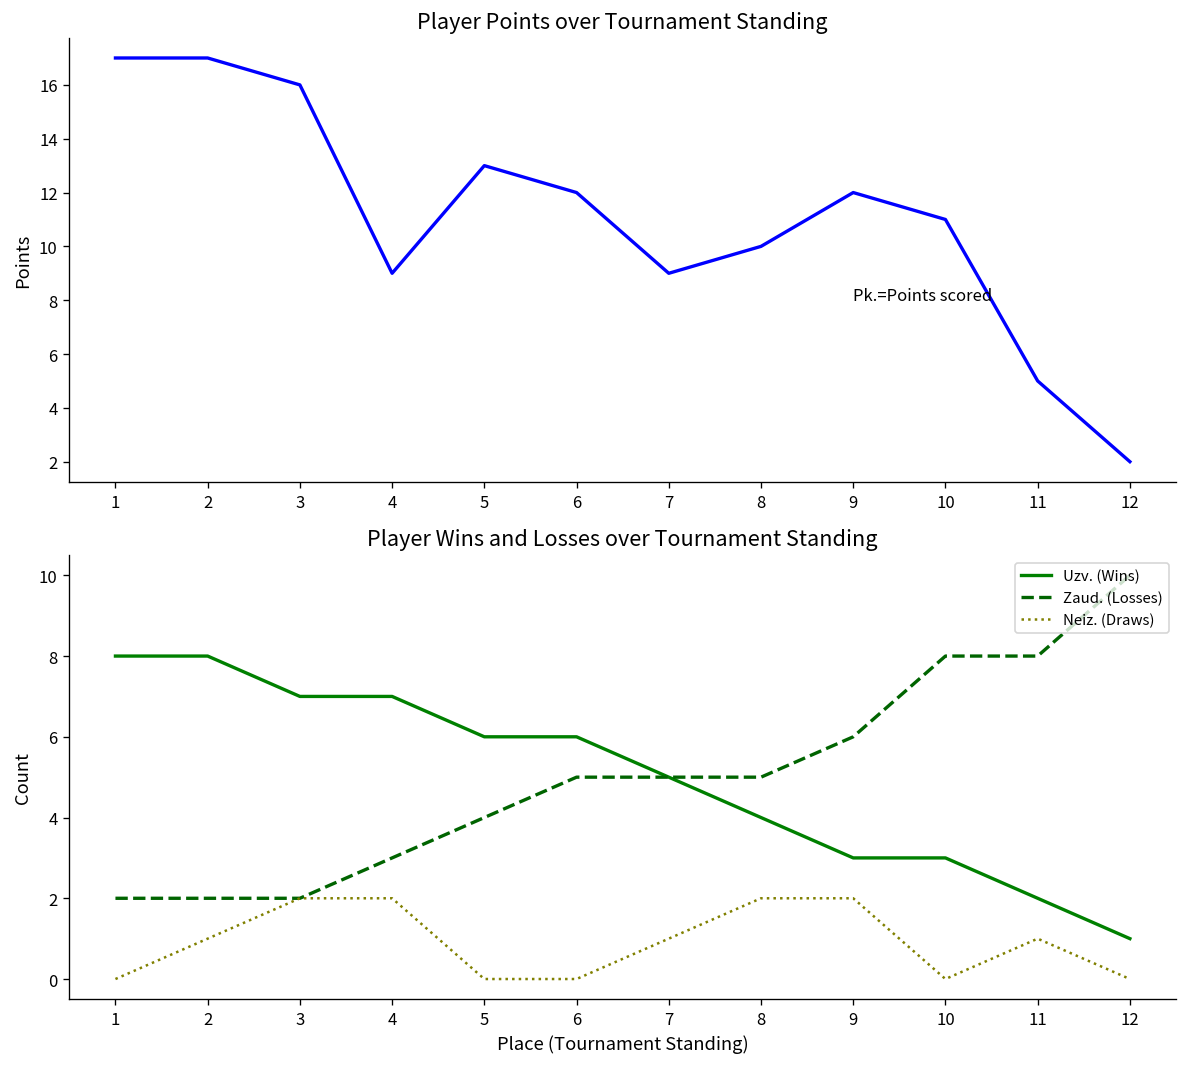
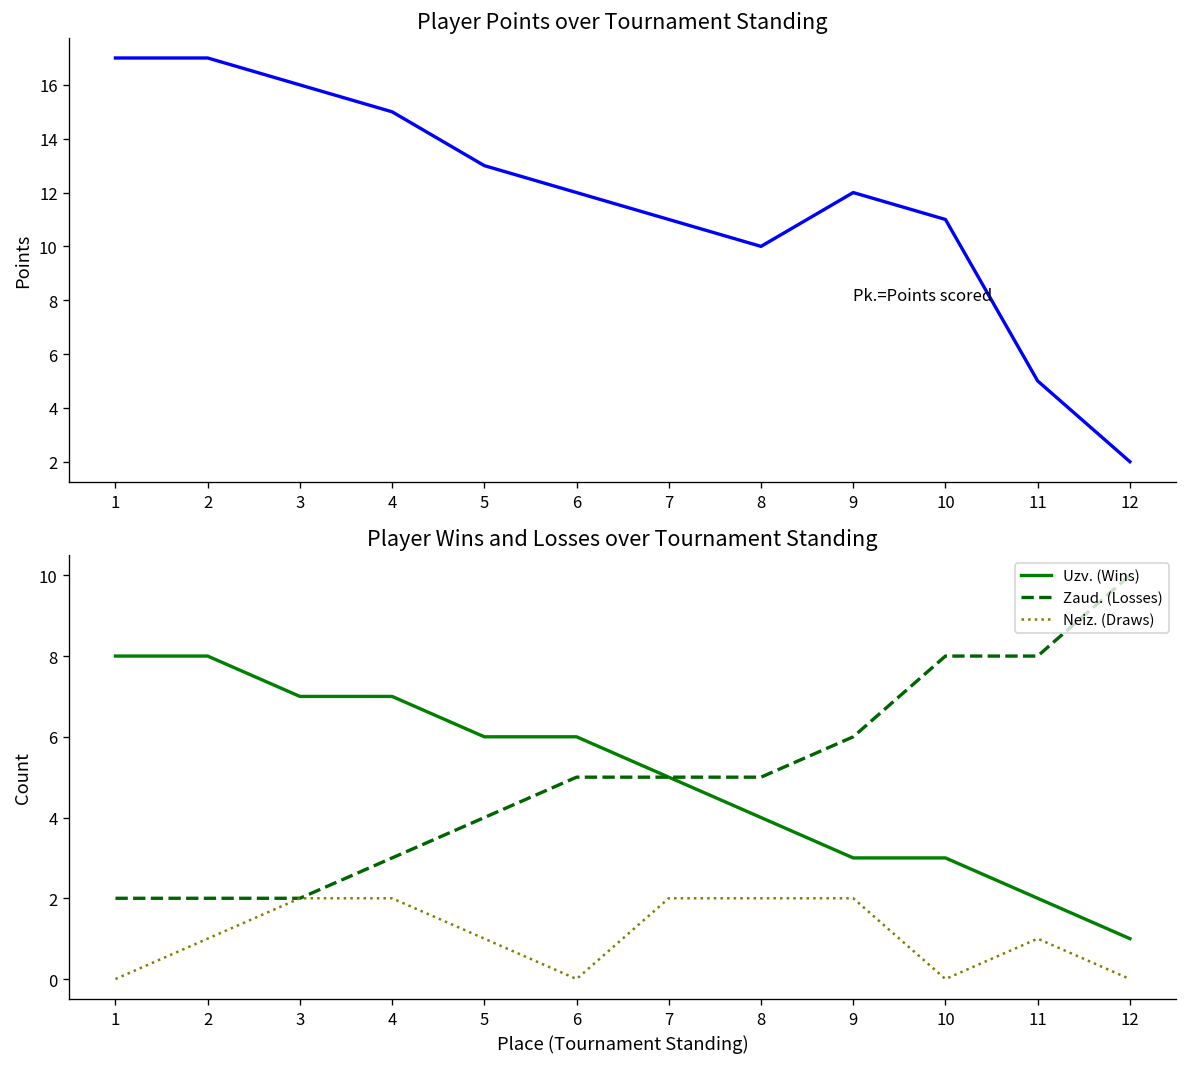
  {
    "Player Points over Tournament Standing": {
      "1": 17,
      "2": 17,
      "3": 16,
-     "4": 9,
+     "4": 15,
      "5": 13,
      "6": 12,
-     "7": 9,
+     "7": 11,
      "8": 10,
      "9": 12,
      "10": 11,
      "11": 5,
      "12": 2
    },
    "Player Wins and Losses over Tournament Standing": {
      "Neiz. (Draws)": {
        "1": 0,
        "2": 1,
        "4": 2,
-       "5": 0,
+       "5": 1,
        "6": 0,
-       "7": 1,
+       "7": 2,
        "8": 2,
        "9": 2,
        "10": 0,
        "11": 1,
        "12": 0
      }
    }
  }
